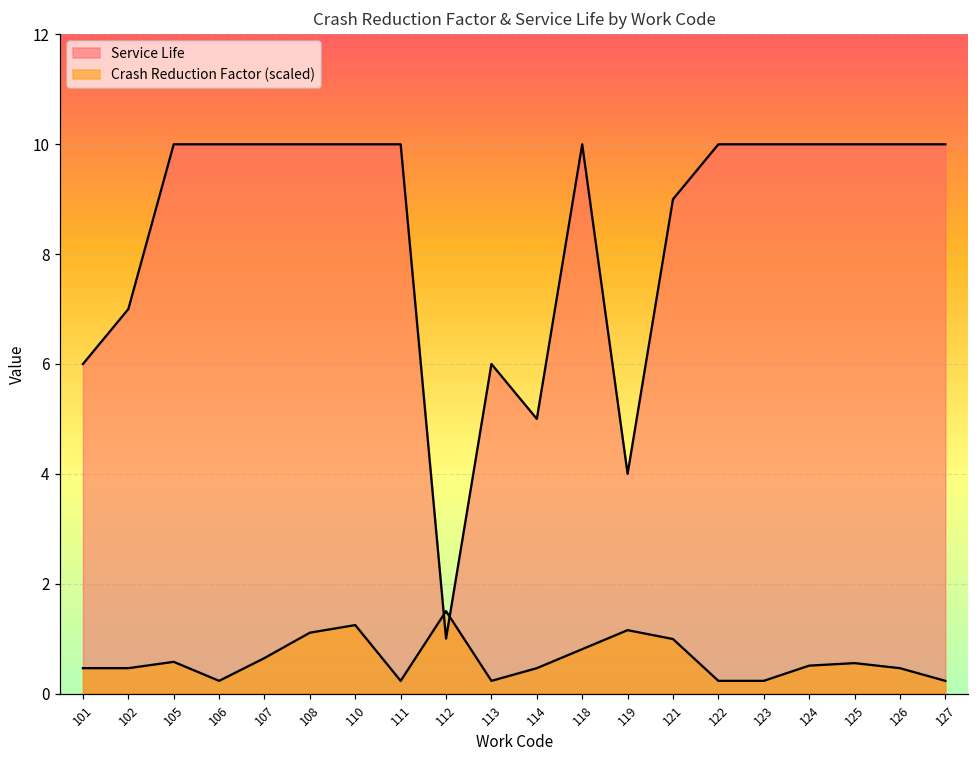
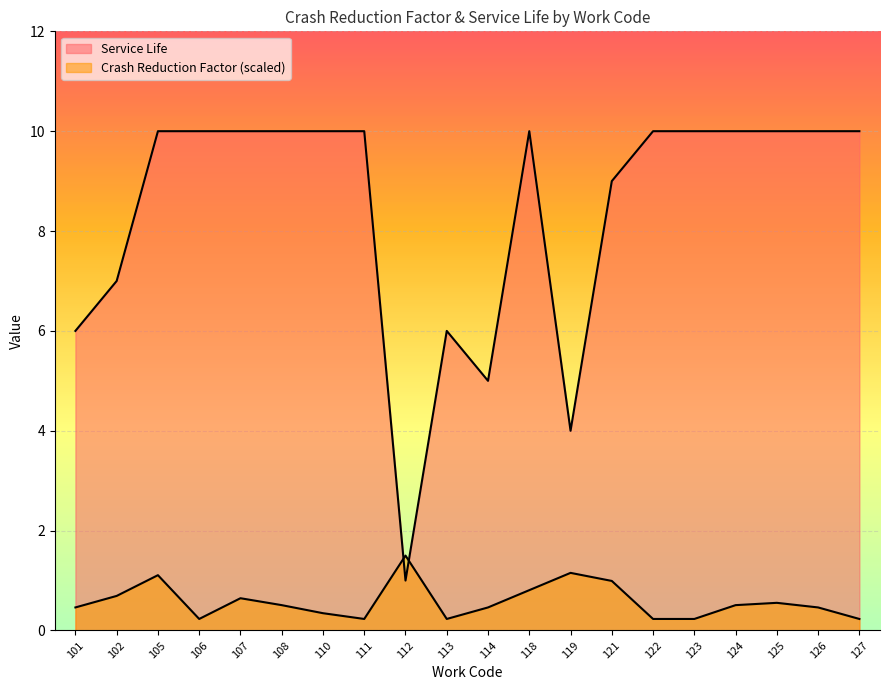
  {
    "Service Life": {
      "101": 6.0,
      "102": 7.0,
      "105": 10.0,
      "106": 10.0,
      "107": 10.0,
      "108": 10.0,
      "110": 10.0,
      "111": 10.0,
      "112": 1.0,
      "113": 6.0,
      "114": 5.0,
      "118": 10.0,
      "119": 4.0,
      "121": 9.0,
      "122": 10.0,
      "123": 10.0,
      "124": 10.0,
      "125": 10.0,
      "126": 10.0,
      "127": 10.0
    },
    "Crash Reduction Factor (scaled)": {
      "101": 0.5,
-     "102": 0.5,
-     "105": 0.6,
+     "102": 0.7,
+     "105": 1.1,
      "106": 0.2,
      "107": 0.6,
-     "108": 1.1,
-     "110": 1.2,
+     "108": 0.5,
+     "110": 0.3,
      "111": 0.2,
      "112": 1.5,
      "113": 0.2,
      "114": 0.5,
      "118": 0.8,
      "119": 1.2,
      "121": 1.0,
      "122": 0.2,
      "123": 0.2,
      "124": 0.5,
      "125": 0.6,
      "126": 0.5,
      "127": 0.2
    }
  }
